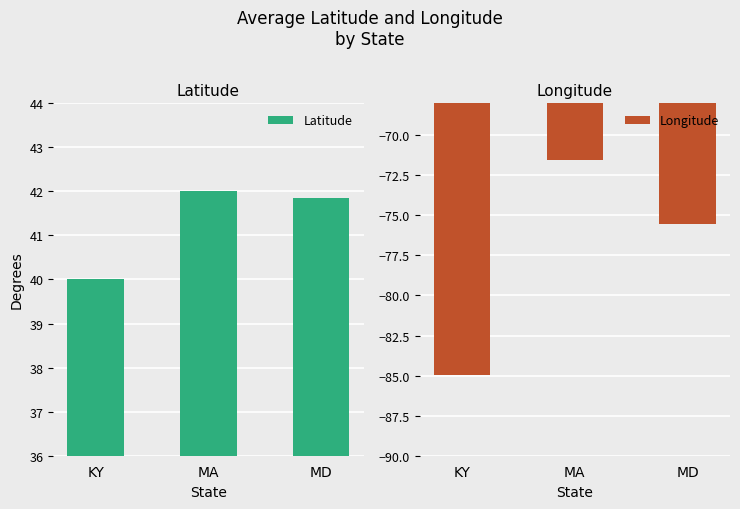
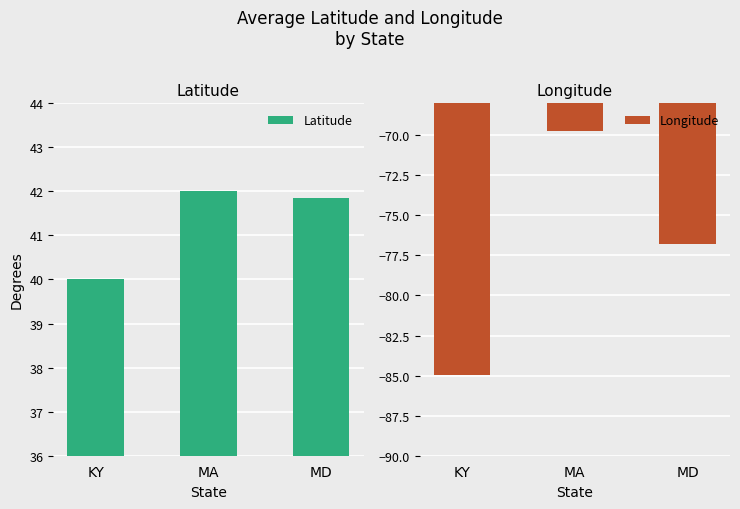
  {
    "Latitude": {
      "KY": 40.0,
      "MA": 42.0,
      "MD": 41.8
    },
    "Longitude": {
      "KY": -84.9,
-     "MA": -71.6,
-     "MD": -75.5
+     "MA": -69.7,
+     "MD": -76.8
    }
  }
